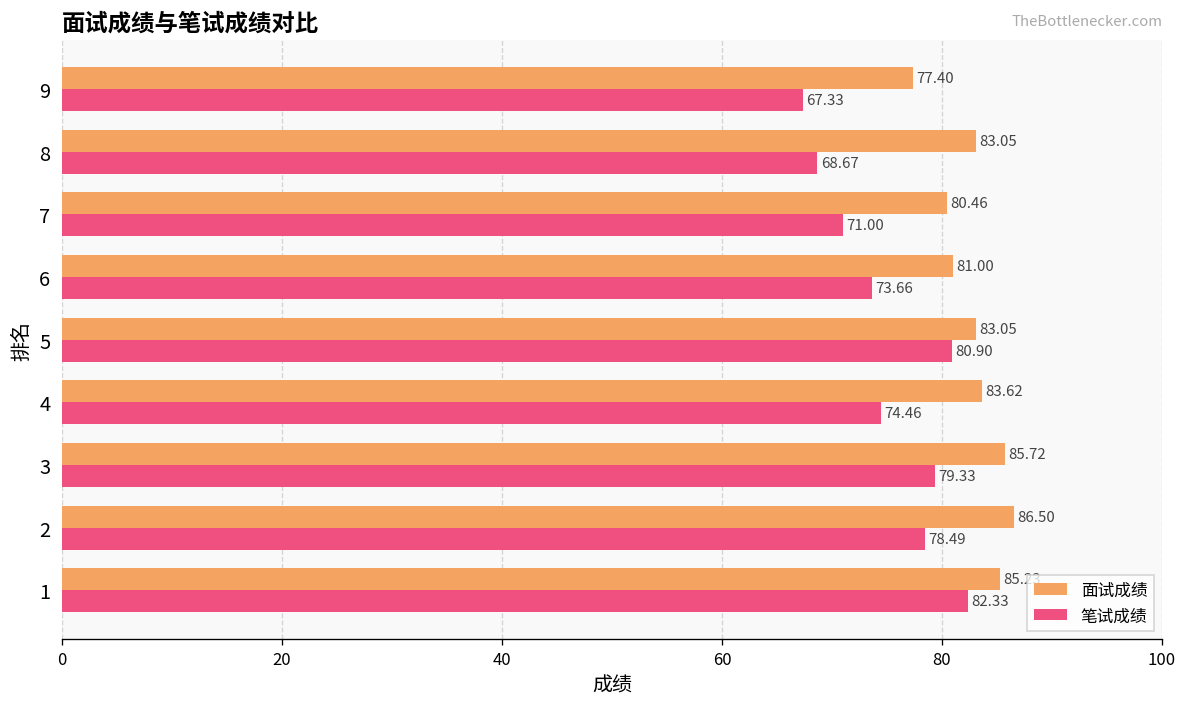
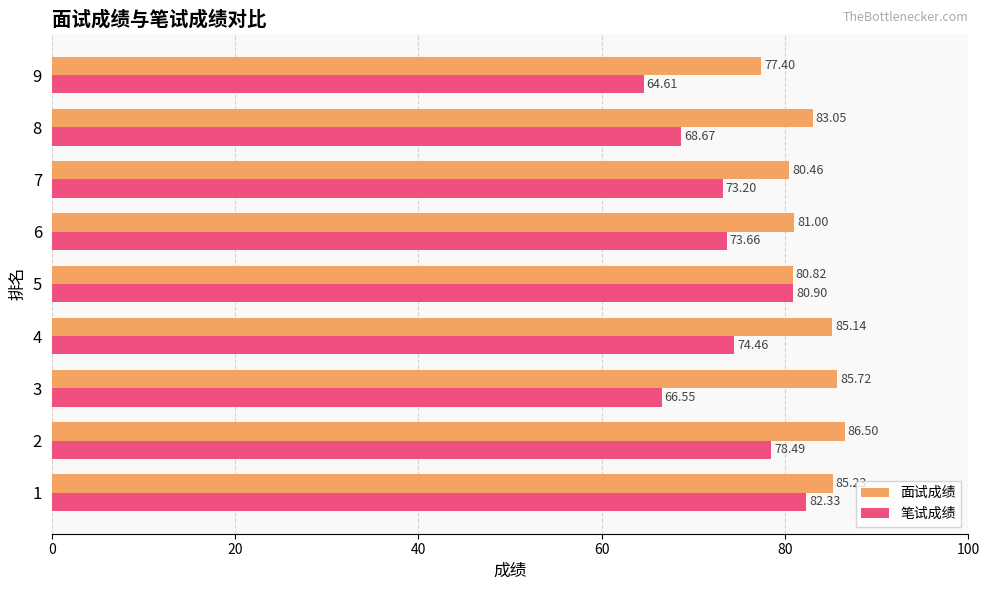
  {
    "面试成绩": {
      "9": 77.40,
      "8": 83.05,
      "7": 80.46,
      "6": 81.00,
-     "5": 83.05,
-     "4": 83.62,
+     "5": 80.82,
+     "4": 85.14,
      "3": 85.72,
      "2": 86.50
    },
    "笔试成绩": {
-     "9": 67.33,
+     "9": 64.61,
      "8": 68.67,
-     "7": 71.00,
+     "7": 73.20,
      "6": 73.66,
      "5": 80.90,
      "4": 74.46,
-     "3": 79.33,
+     "3": 66.55,
      "2": 78.49,
      "1": 82.33
    }
  }
